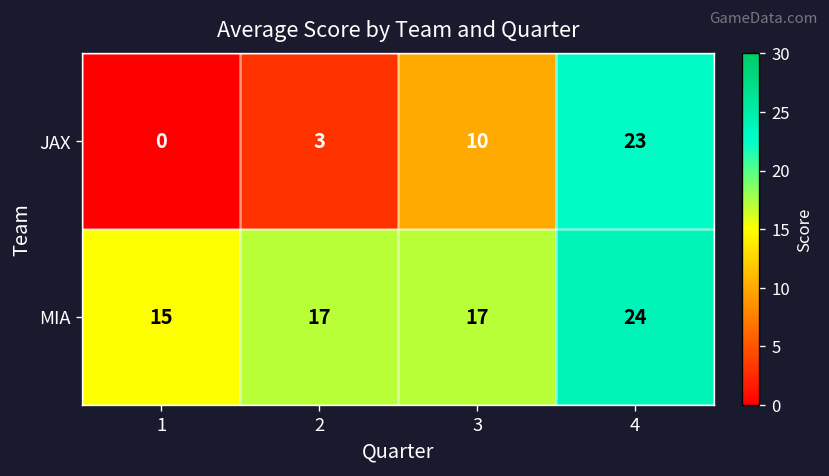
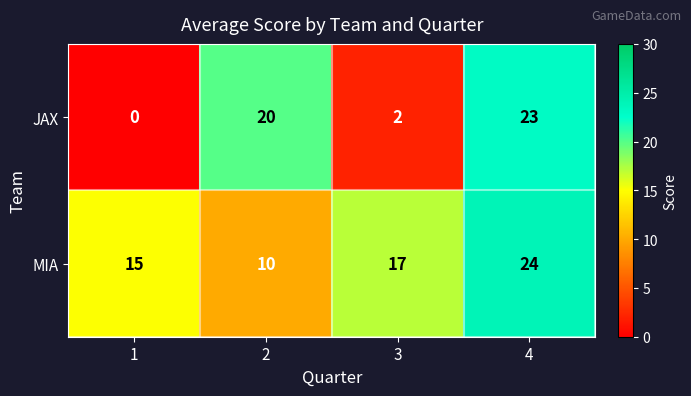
  {
    "JAX": {
      "1": 0,
-     "2": 3,
-     "3": 10,
+     "2": 20,
+     "3": 2,
      "4": 23
    },
    "MIA": {
      "1": 15,
-     "2": 17,
+     "2": 10,
      "3": 17,
      "4": 24
    }
  }
